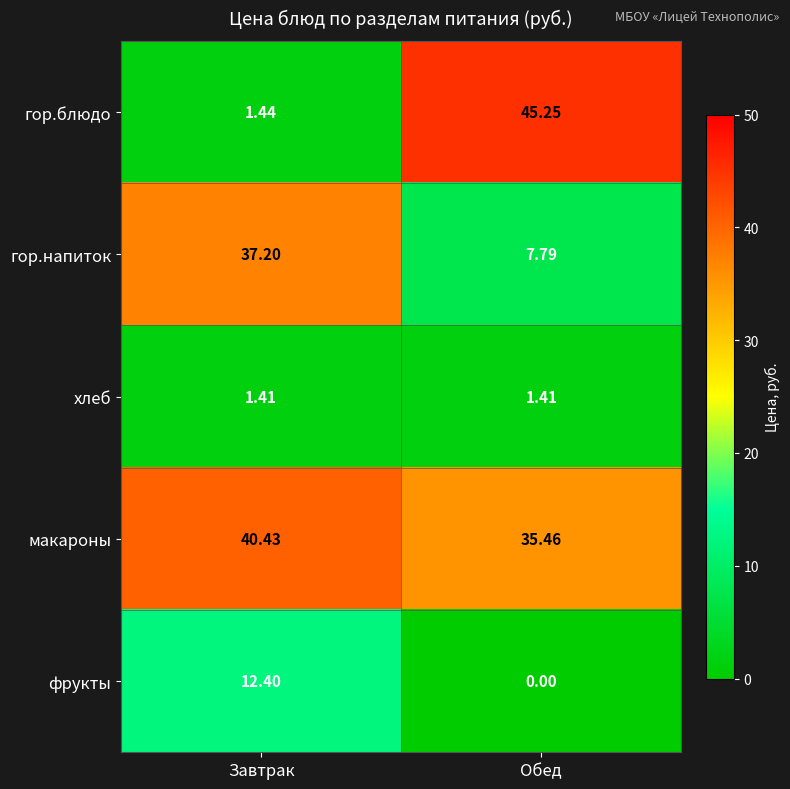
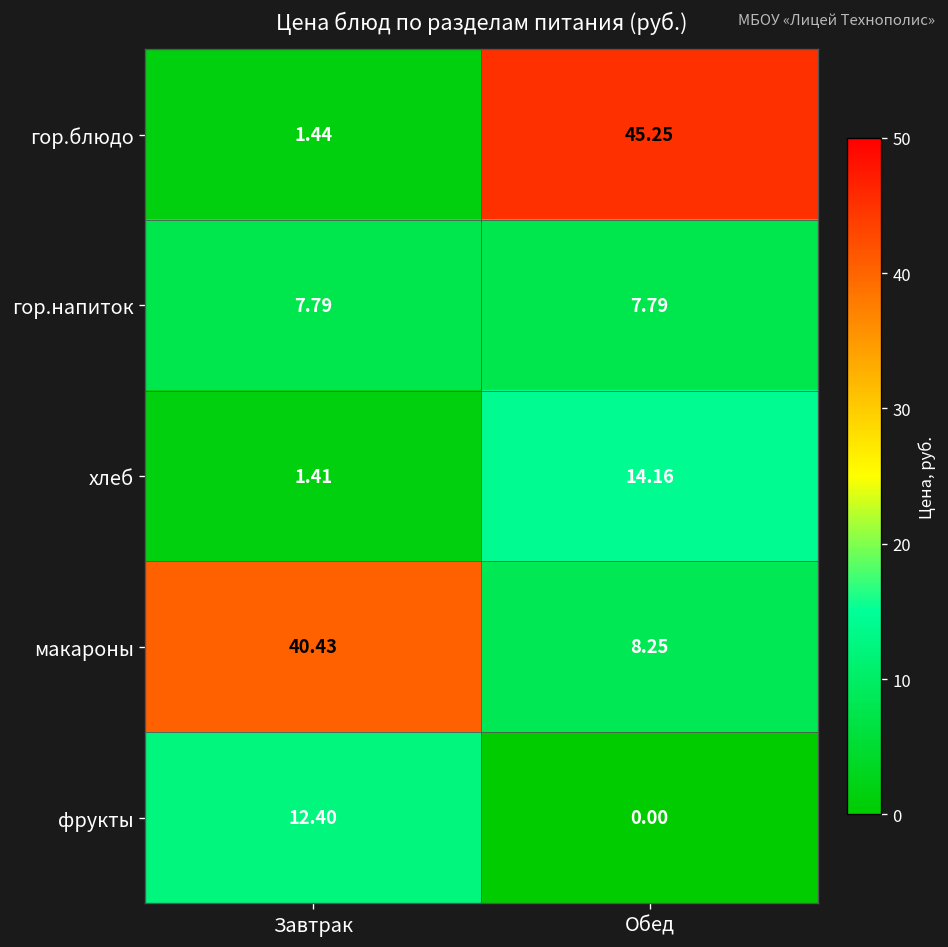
  {
    "гор.блюдо": {
      "Завтрак": 1.44,
      "Обед": 45.25
    },
    "гор.напиток": {
-     "Завтрак": 37.20,
+     "Завтрак": 7.79,
      "Обед": 7.79
    },
    "хлеб": {
      "Завтрак": 1.41,
-     "Обед": 1.41
+     "Обед": 14.16
    },
    "макароны": {
      "Завтрак": 40.43,
-     "Обед": 35.46
+     "Обед": 8.25
    },
    "фрукты": {
      "Завтрак": 12.40,
      "Обед": 0.00
    }
  }
